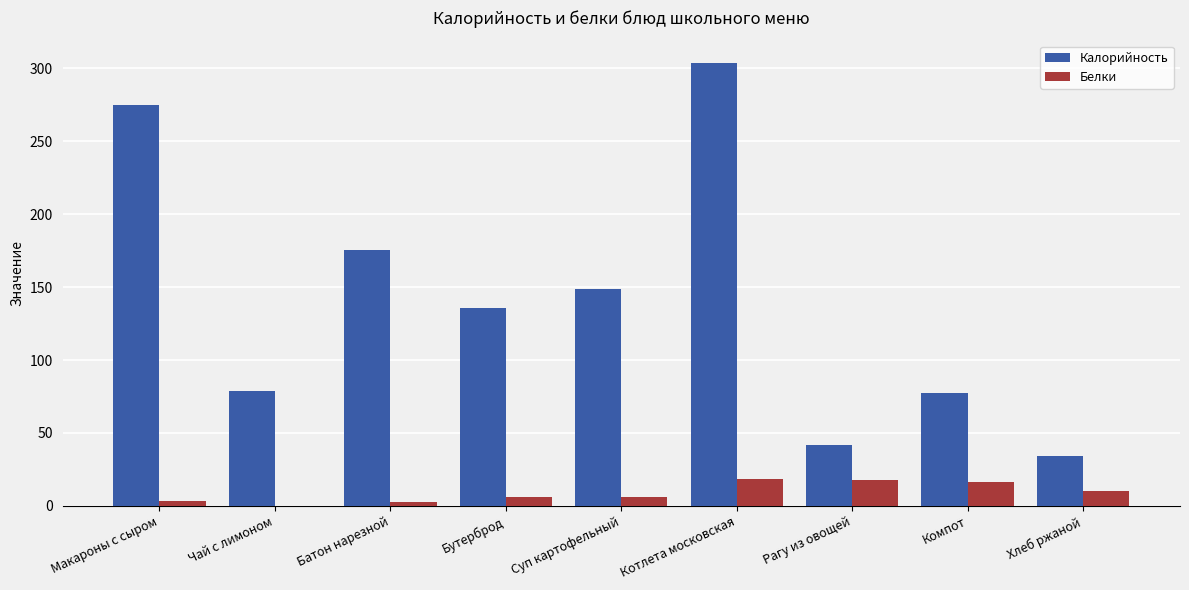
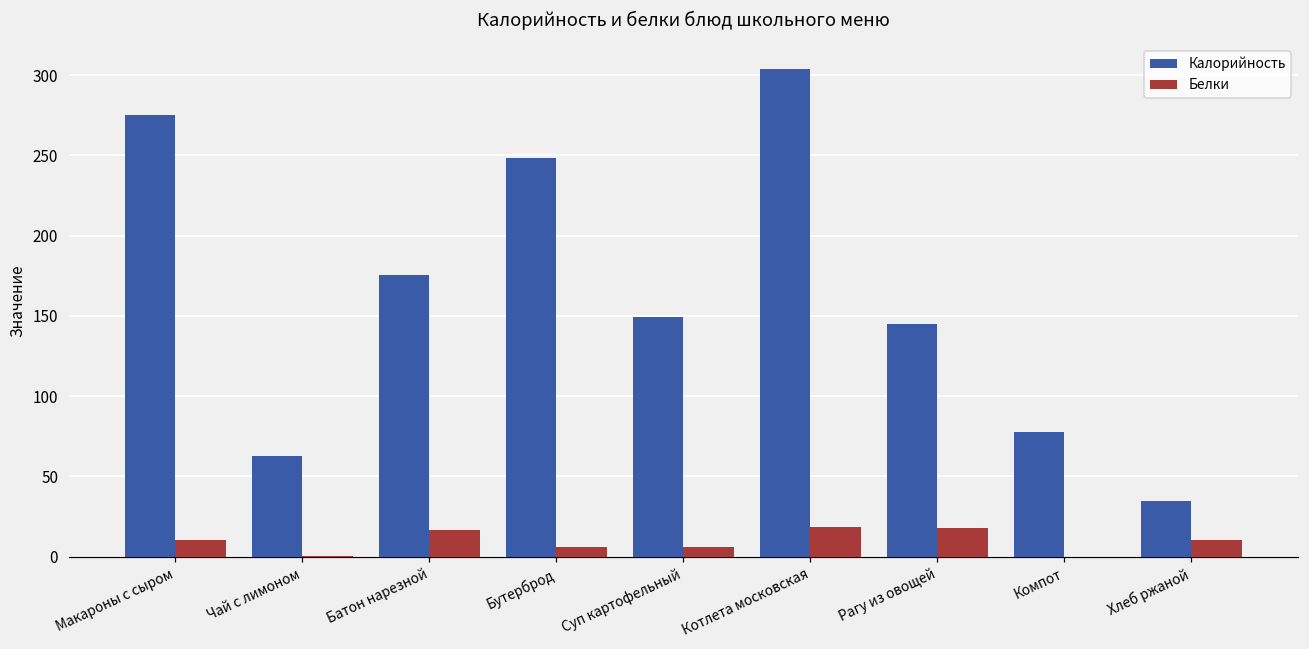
  {
    "Калорийность": {
      "Макароны с сыром": 275,
-     "Чай с лимоном": 79,
+     "Чай с лимоном": 63,
      "Батон нарезной": 176,
-     "Бутерброд": 136,
+     "Бутерброд": 248,
      "Суп картофельный": 149,
      "Котлета московская": 304,
-     "Рагу из овощей": 41,
+     "Рагу из овощей": 145,
      "Компот": 77,
      "Хлеб ржаной": 34
    },
    "Белки": {
-     "Макароны с сыром": 4,
-     "Батон нарезной": 3,
+     "Макароны с сыром": 11,
+     "Батон нарезной": 16,
      "Бутерброд": 6,
      "Суп картофельный": 6,
      "Котлета московская": 19,
      "Рагу из овощей": 18,
-     "Компот": 16,
+     "Компот": 0,
      "Хлеб ржаной": 10
    }
  }
